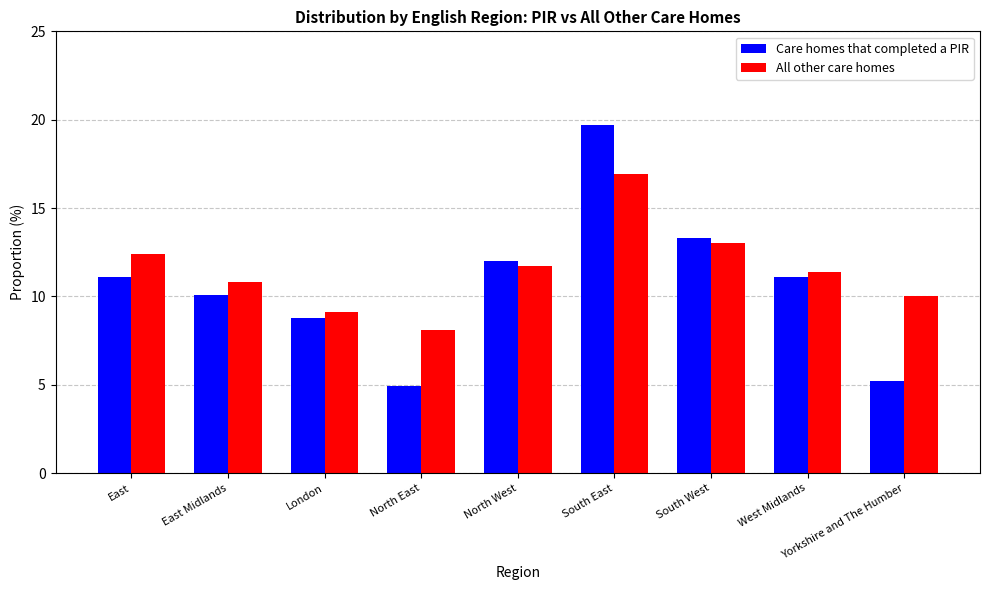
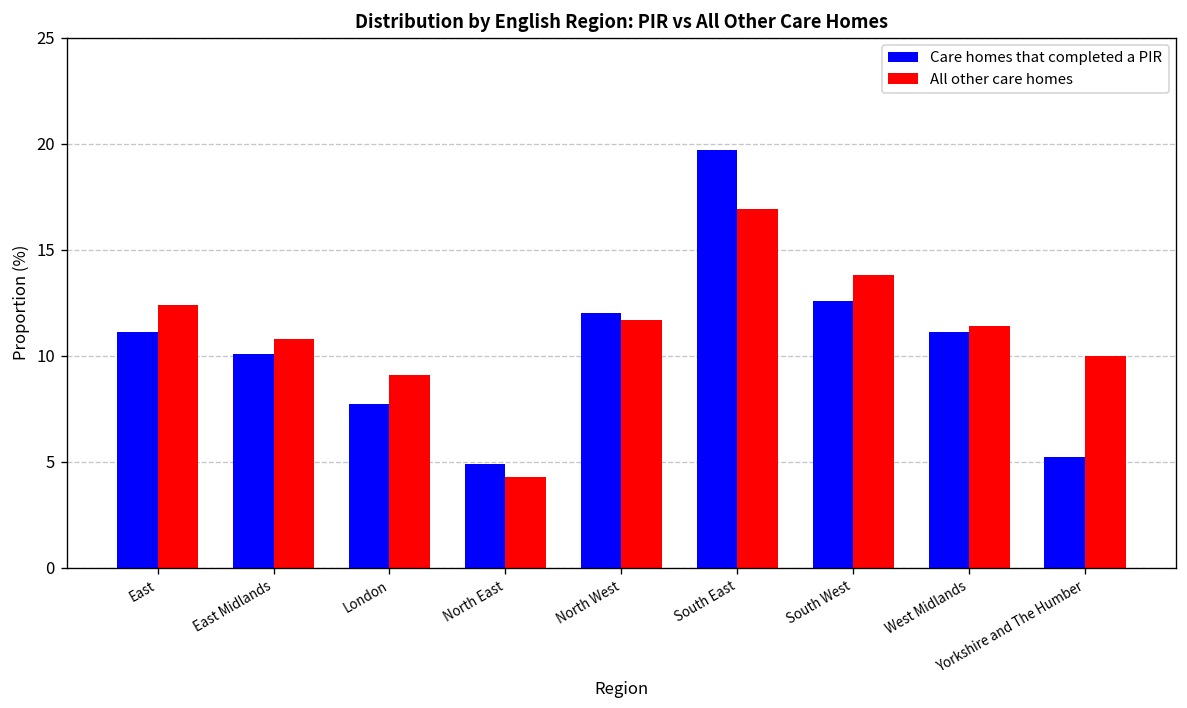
  {
    "Care homes that completed a PIR": {
      "East": 11.1,
      "East Midlands": 10.1,
-     "London": 8.8,
+     "London": 7.7,
      "North East": 4.9,
      "North West": 12.0,
      "South East": 19.7,
-     "South West": 13.3,
+     "South West": 12.6,
      "West Midlands": 11.1,
      "Yorkshire and The Humber": 5.2
    },
    "All other care homes": {
      "East": 12.4,
      "East Midlands": 10.8,
      "London": 9.1,
-     "North East": 8.1,
+     "North East": 4.3,
      "North West": 11.7,
      "South East": 16.9,
-     "South West": 13.0,
+     "South West": 13.8,
      "West Midlands": 11.4,
      "Yorkshire and The Humber": 10.0
    }
  }
